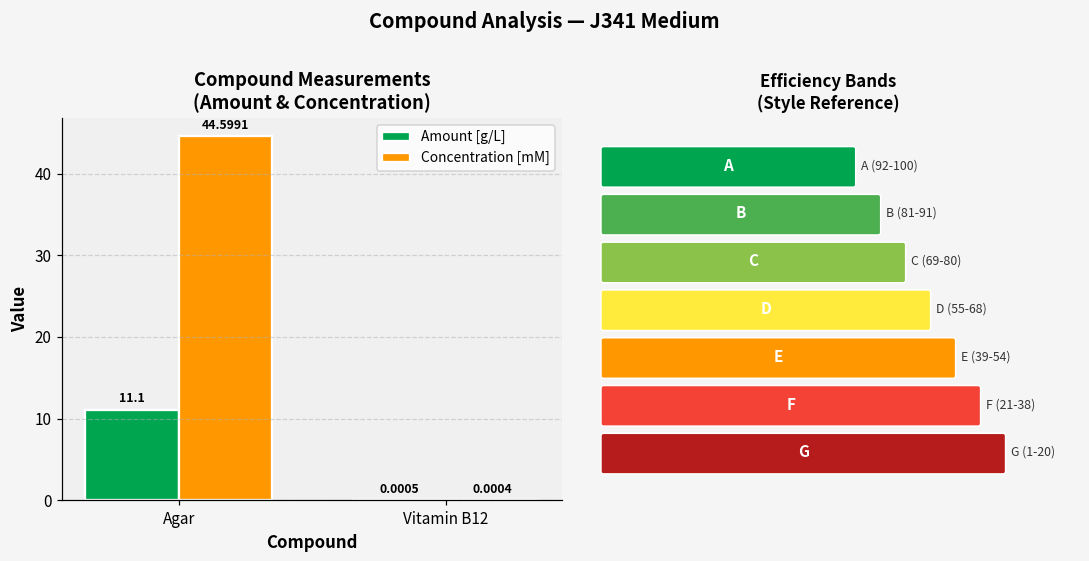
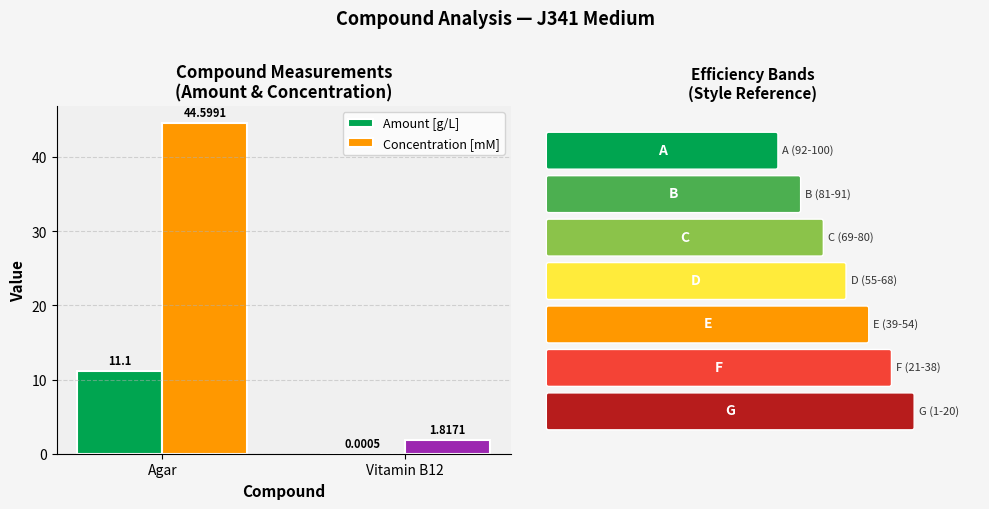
  {
    "Amount [g/L]": {
      "Agar": 11.1,
      "Vitamin B12": 0.0005
    },
    "Concentration [mM]": {
      "Agar": 44.5991,
-     "Vitamin B12": 0.0004
+     "Vitamin B12": 1.8171
    }
  }
